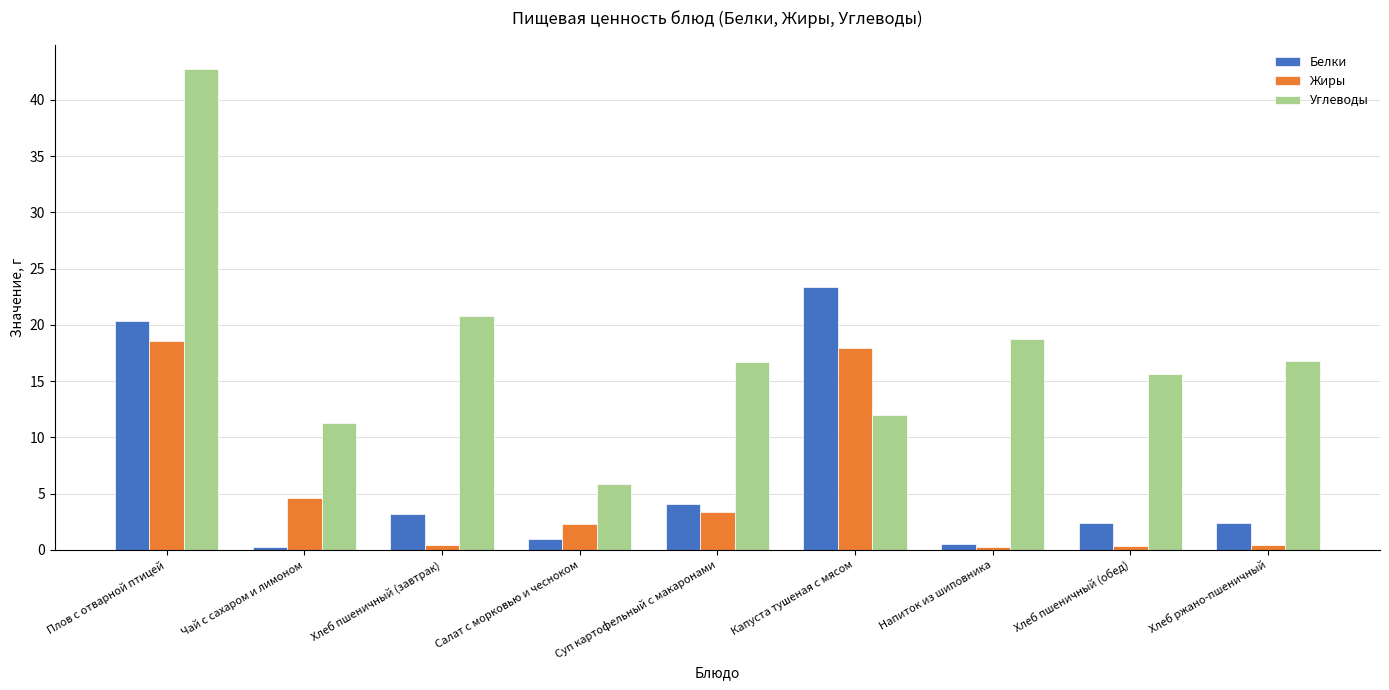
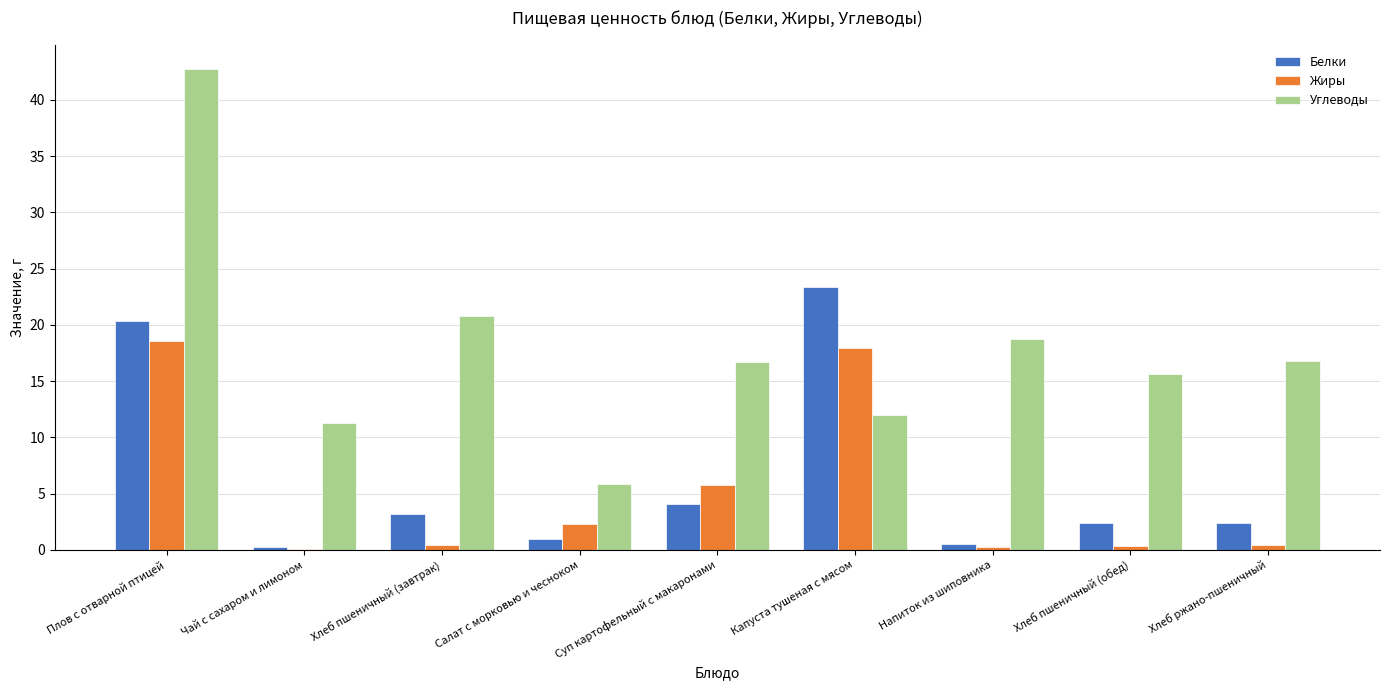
  {
    "Белки": {
      "Плов с отварной птицей": 20.4,
      "Чай с сахаром и лимоном": 0.3,
      "Хлеб пшеничный (завтрак)": 3.2,
      "Салат с морковью и чесноком": 1.0,
      "Суп картофельный с макаронами": 4.1,
      "Капуста тушеная с мясом": 23.4,
      "Напиток из шиповника": 0.5,
      "Хлеб пшеничный (обед)": 2.4,
      "Хлеб ржано-пшеничный": 2.4
    },
    "Жиры": {
      "Плов с отварной птицей": 18.6,
-     "Чай с сахаром и лимоном": 4.6,
+     "Чай с сахаром и лимоном": 0.0,
      "Хлеб пшеничный (завтрак)": 0.4,
      "Салат с морковью и чесноком": 2.3,
-     "Суп картофельный с макаронами": 3.3,
+     "Суп картофельный с макаронами": 5.8,
      "Капуста тушеная с мясом": 18.0,
      "Хлеб пшеничный (обед)": 0.3,
      "Хлеб ржано-пшеничный": 0.4
    },
    "Углеводы": {
      "Плов с отварной птицей": 42.8,
      "Чай с сахаром и лимоном": 11.3,
      "Хлеб пшеничный (завтрак)": 20.8,
      "Салат с морковью и чесноком": 5.9,
      "Суп картофельный с макаронами": 16.7,
      "Капуста тушеная с мясом": 12.0,
      "Напиток из шиповника": 18.7,
      "Хлеб пшеничный (обед)": 15.6,
      "Хлеб ржано-пшеничный": 16.8
    }
  }
